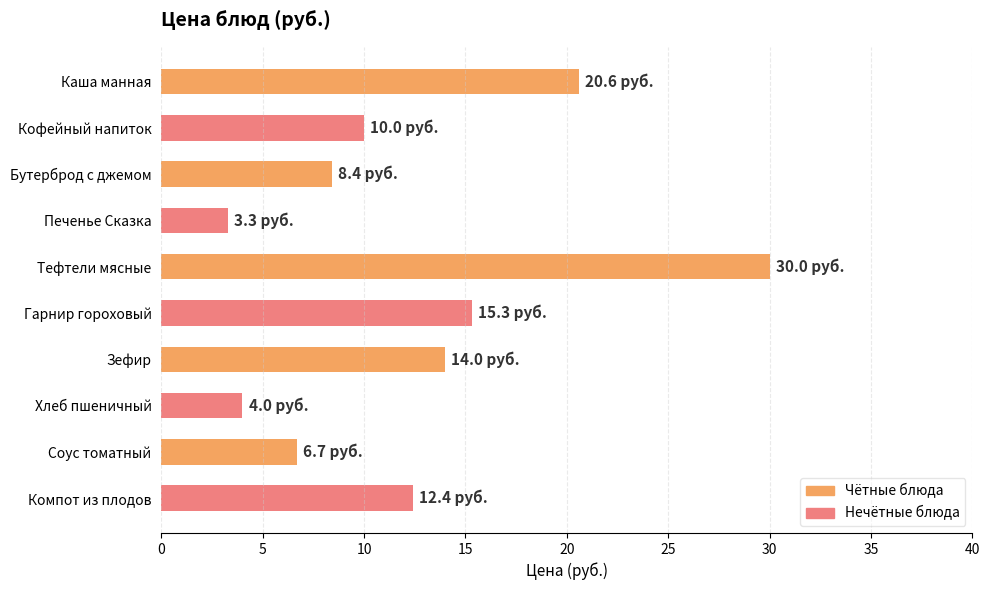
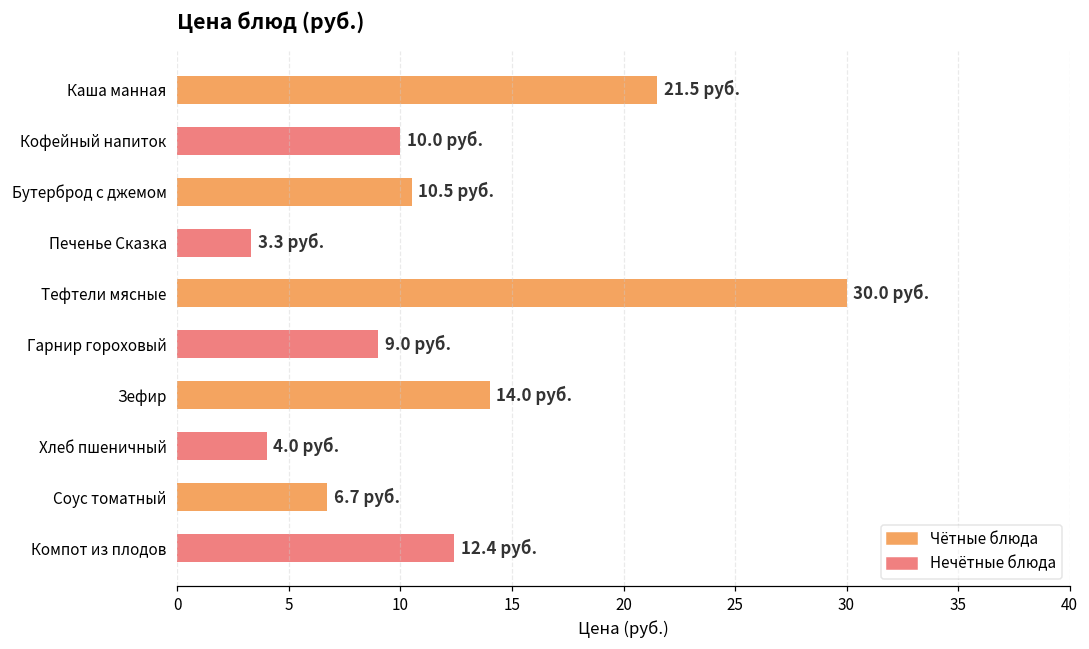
  {
-   "Каша манная": 20.6,
+   "Каша манная": 21.5,
    "Кофейный напиток": 10.0,
-   "Бутерброд с джемом": 8.4,
+   "Бутерброд с джемом": 10.5,
    "Печенье Сказка": 3.3,
    "Тефтели мясные": 30.0,
-   "Гарнир гороховый": 15.3,
+   "Гарнир гороховый": 9.0,
    "Зефир": 14.0,
    "Хлеб пшеничный": 4.0,
    "Соус томатный": 6.7,
    "Компот из плодов": 12.4
  }
